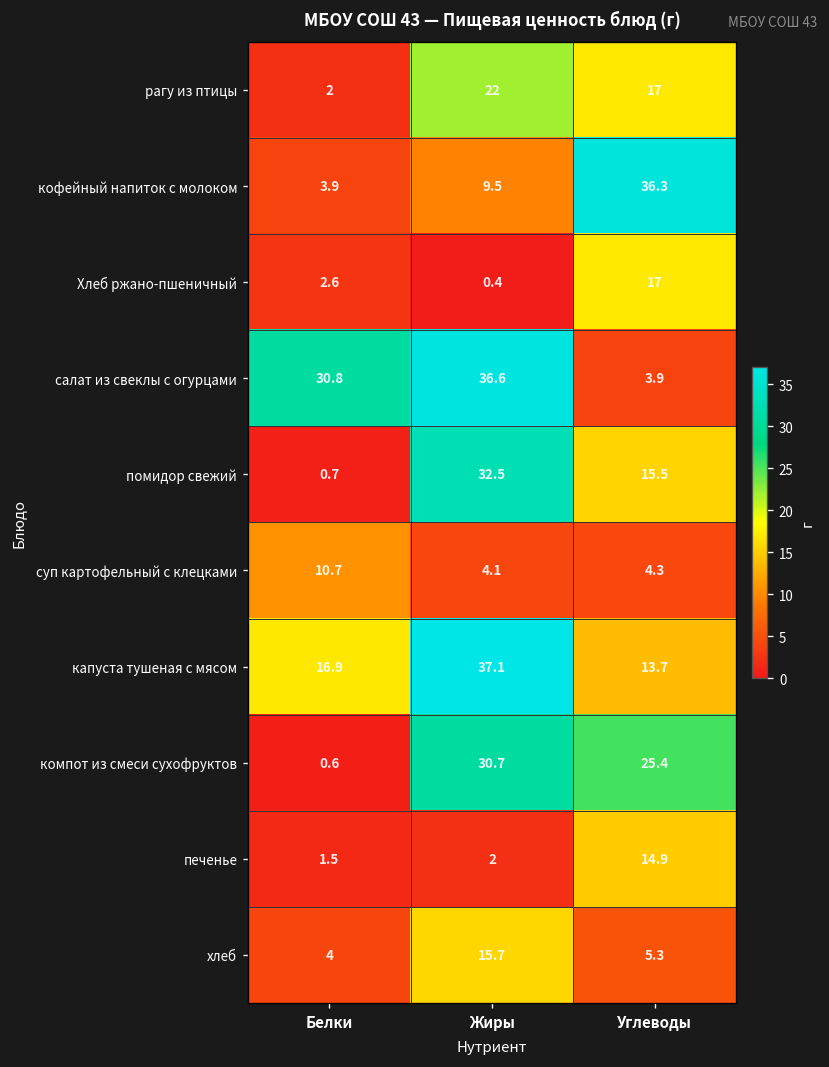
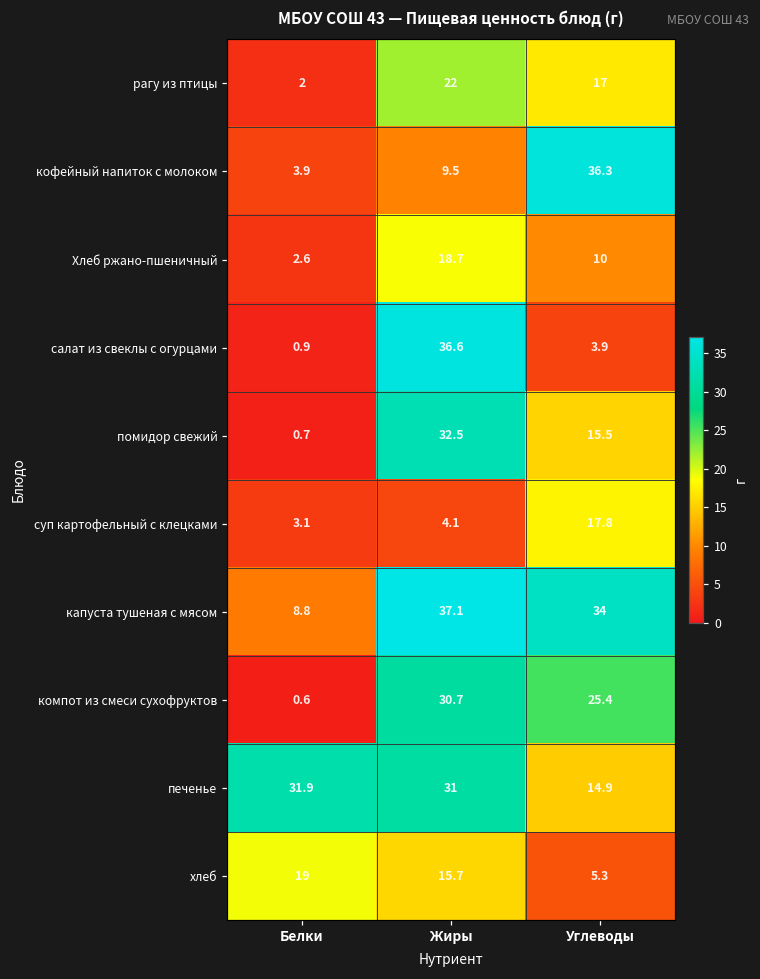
  {
    "рагу из птицы": {
      "Белки": 2,
      "Жиры": 22,
      "Углеводы": 17
    },
    "кофейный напиток с молоком": {
      "Белки": 3.9,
      "Жиры": 9.5,
      "Углеводы": 36.3
    },
    "Хлеб ржано-пшеничный": {
      "Белки": 2.6,
-     "Жиры": 0.4,
-     "Углеводы": 17
+     "Жиры": 18.7,
+     "Углеводы": 10
    },
    "салат из свеклы с огурцами": {
-     "Белки": 30.8,
+     "Белки": 0.9,
      "Жиры": 36.6,
      "Углеводы": 3.9
    },
    "помидор свежий": {
      "Белки": 0.7,
      "Жиры": 32.5,
      "Углеводы": 15.5
    },
    "суп картофельный с клецками": {
-     "Белки": 10.7,
+     "Белки": 3.1,
      "Жиры": 4.1,
-     "Углеводы": 4.3
+     "Углеводы": 17.8
    },
    "капуста тушеная с мясом": {
-     "Белки": 16.9,
+     "Белки": 8.8,
      "Жиры": 37.1,
-     "Углеводы": 13.7
+     "Углеводы": 34
    },
    "компот из смеси сухофруктов": {
      "Белки": 0.6,
      "Жиры": 30.7,
      "Углеводы": 25.4
    },
    "печенье": {
-     "Белки": 1.5,
-     "Жиры": 2,
+     "Белки": 31.9,
+     "Жиры": 31,
      "Углеводы": 14.9
    },
    "хлеб": {
-     "Белки": 4,
+     "Белки": 19,
      "Жиры": 15.7,
      "Углеводы": 5.3
    }
  }
